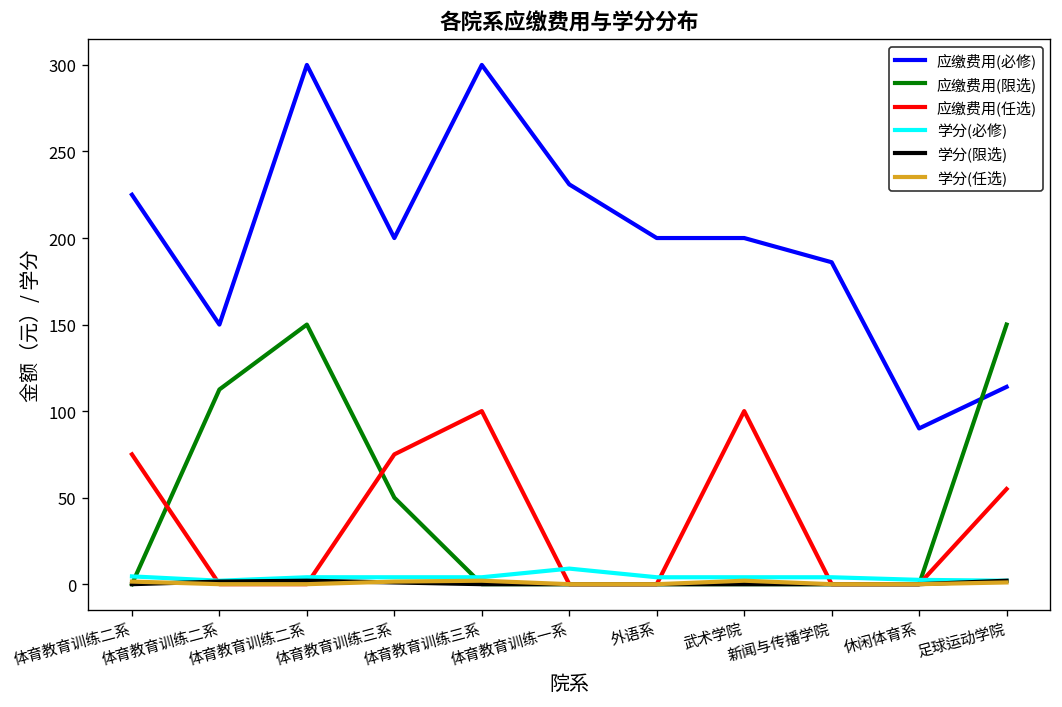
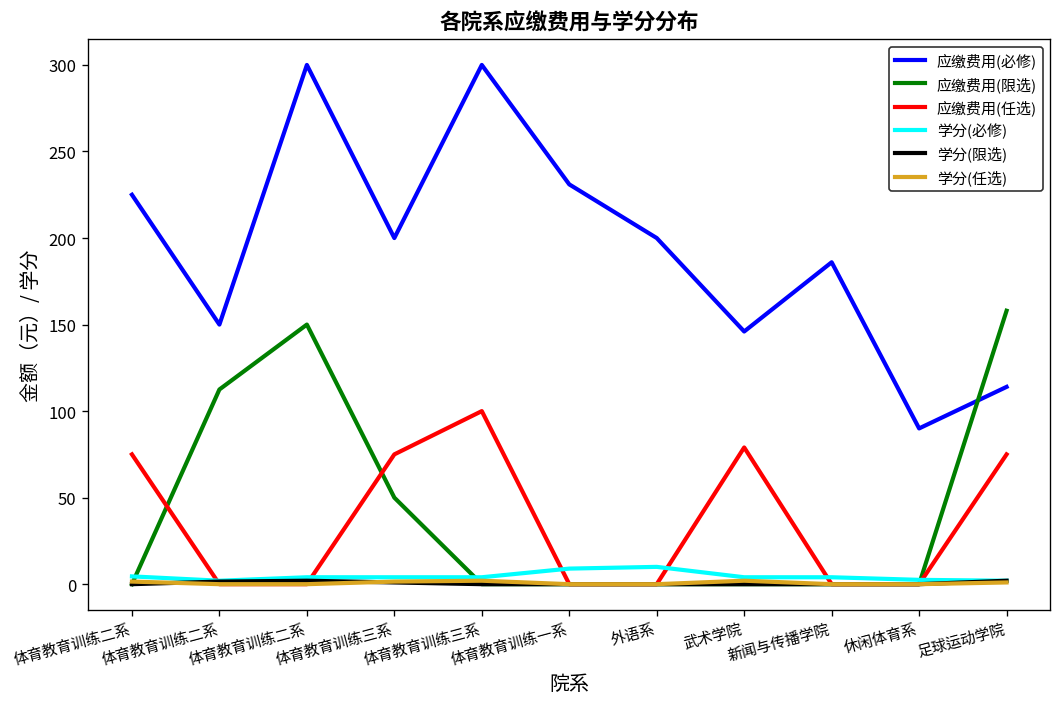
  {
    "应缴费用(必修)": {
      "体育教育训练一系": 231,
      "外语系": 200,
-     "武术学院": 200,
+     "武术学院": 146,
      "新闻与传播学院": 186,
      "休闲体育系": 90,
      "足球运动学院": 114
    },
    "应缴费用(限选)": {
-     "足球运动学院": 150
+     "足球运动学院": 158
    },
    "应缴费用(任选)": {
-     "武术学院": 100,
-     "足球运动学院": 55
+     "武术学院": 79,
+     "足球运动学院": 75
    },
    "学分(必修)": {
      "体育教育训练一系": 9,
-     "外语系": 4,
+     "外语系": 10,
      "武术学院": 4,
      "新闻与传播学院": 4,
      "休闲体育系": 3
    },
    "学分(任选)": {
      "武术学院": 2
    }
  }
